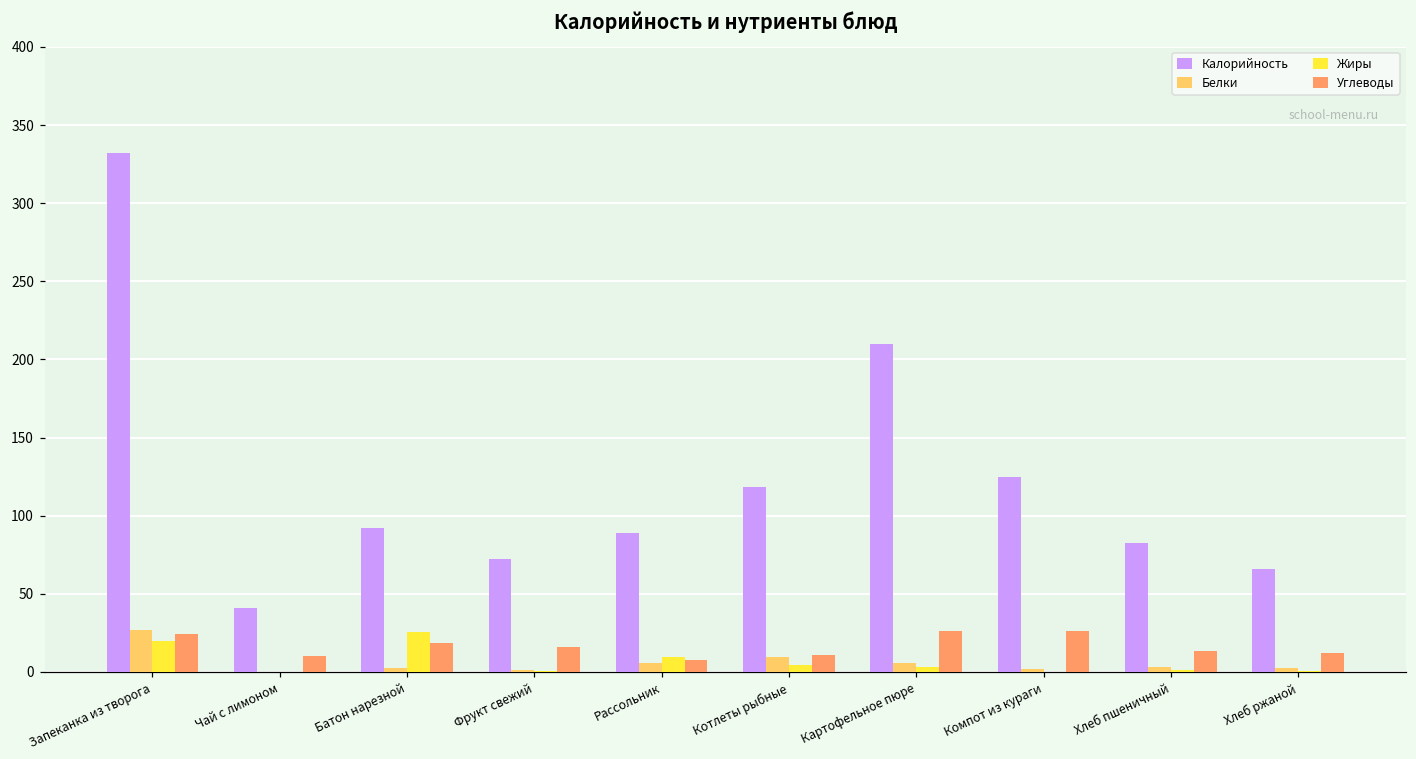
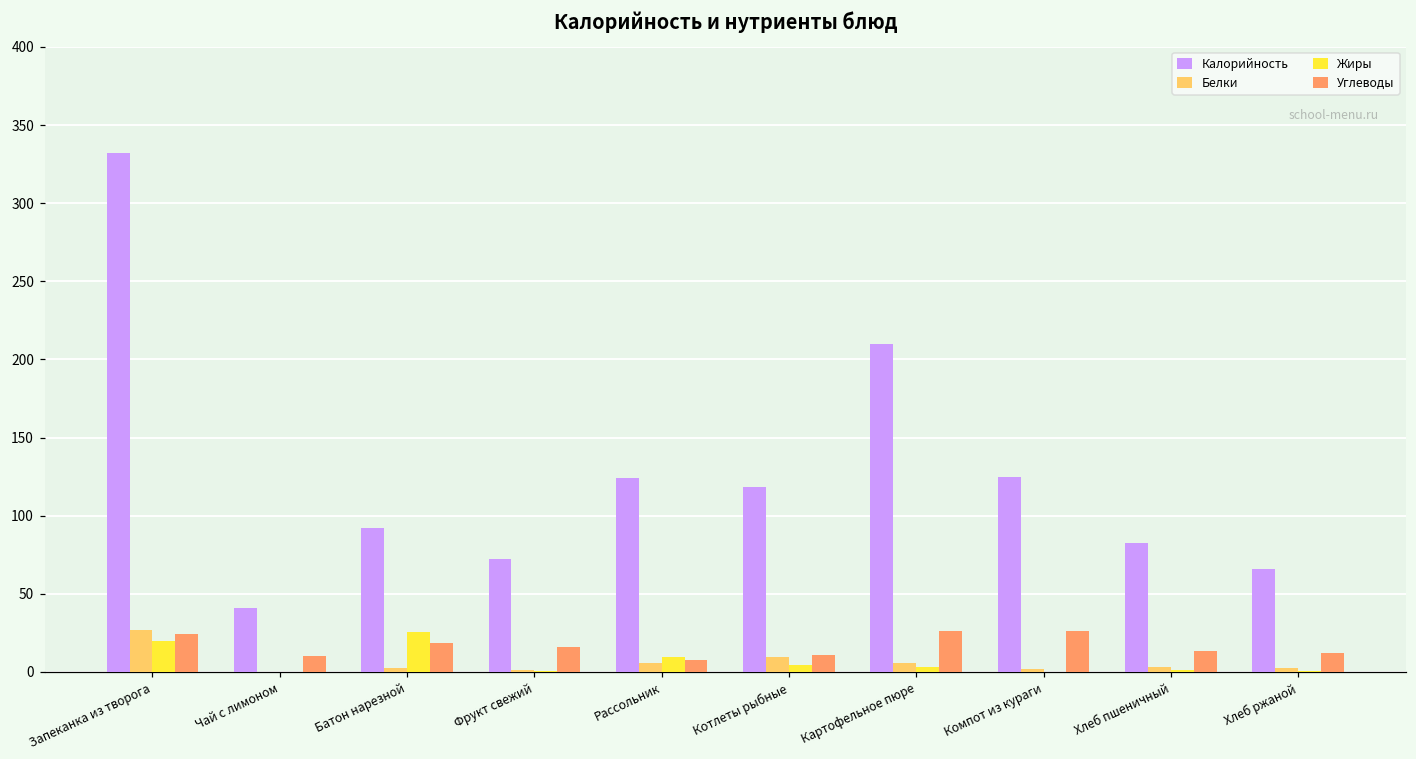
  {
    "Калорийность": {
      "Запеканка из творога": 332,
      "Чай с лимоном": 41,
      "Батон нарезной": 92,
      "Фрукт свежий": 72,
-     "Рассольник": 89,
+     "Рассольник": 124,
      "Котлеты рыбные": 118,
      "Картофельное пюре": 210,
      "Компот из кураги": 125,
      "Хлеб пшеничный": 82,
      "Хлеб ржаной": 66
    },
    "Жиры": {
      "Запеканка из творога": 20,
      "Чай с лимоном": 0,
      "Батон нарезной": 25,
      "Рассольник": 9,
      "Котлеты рыбные": 4,
      "Картофельное пюре": 3
    }
  }
